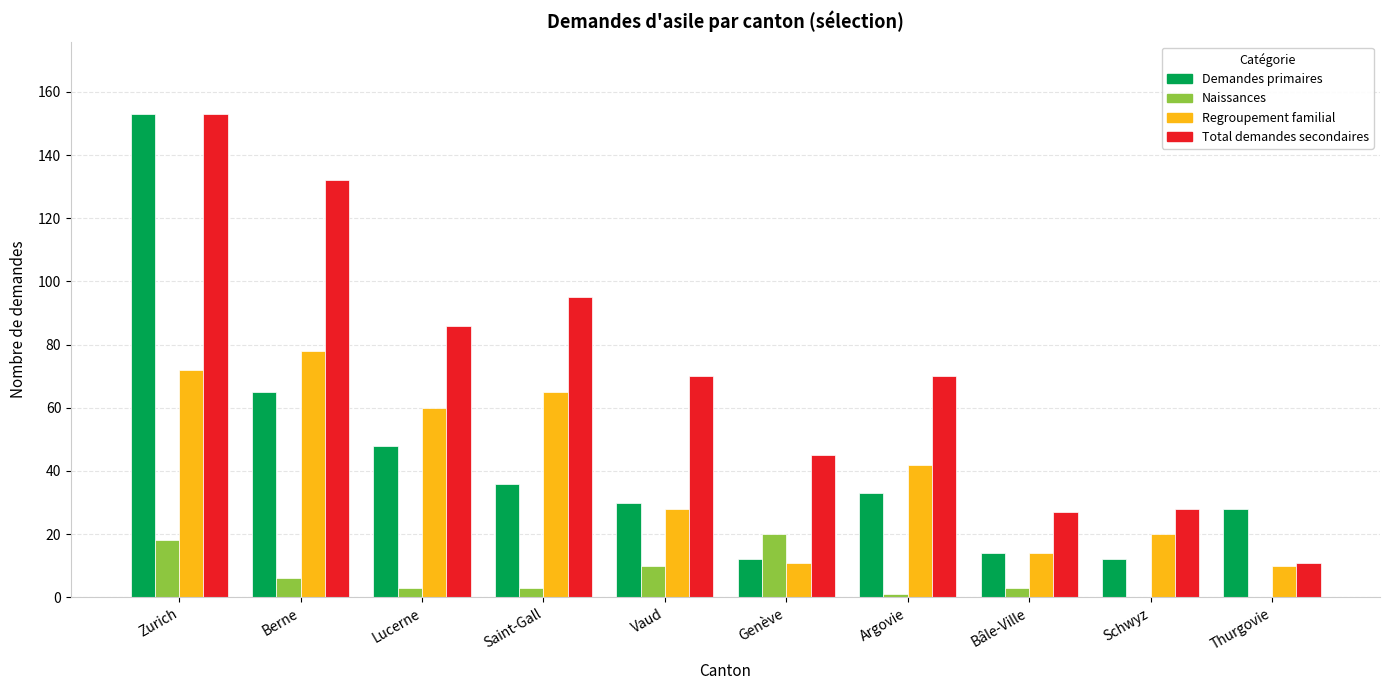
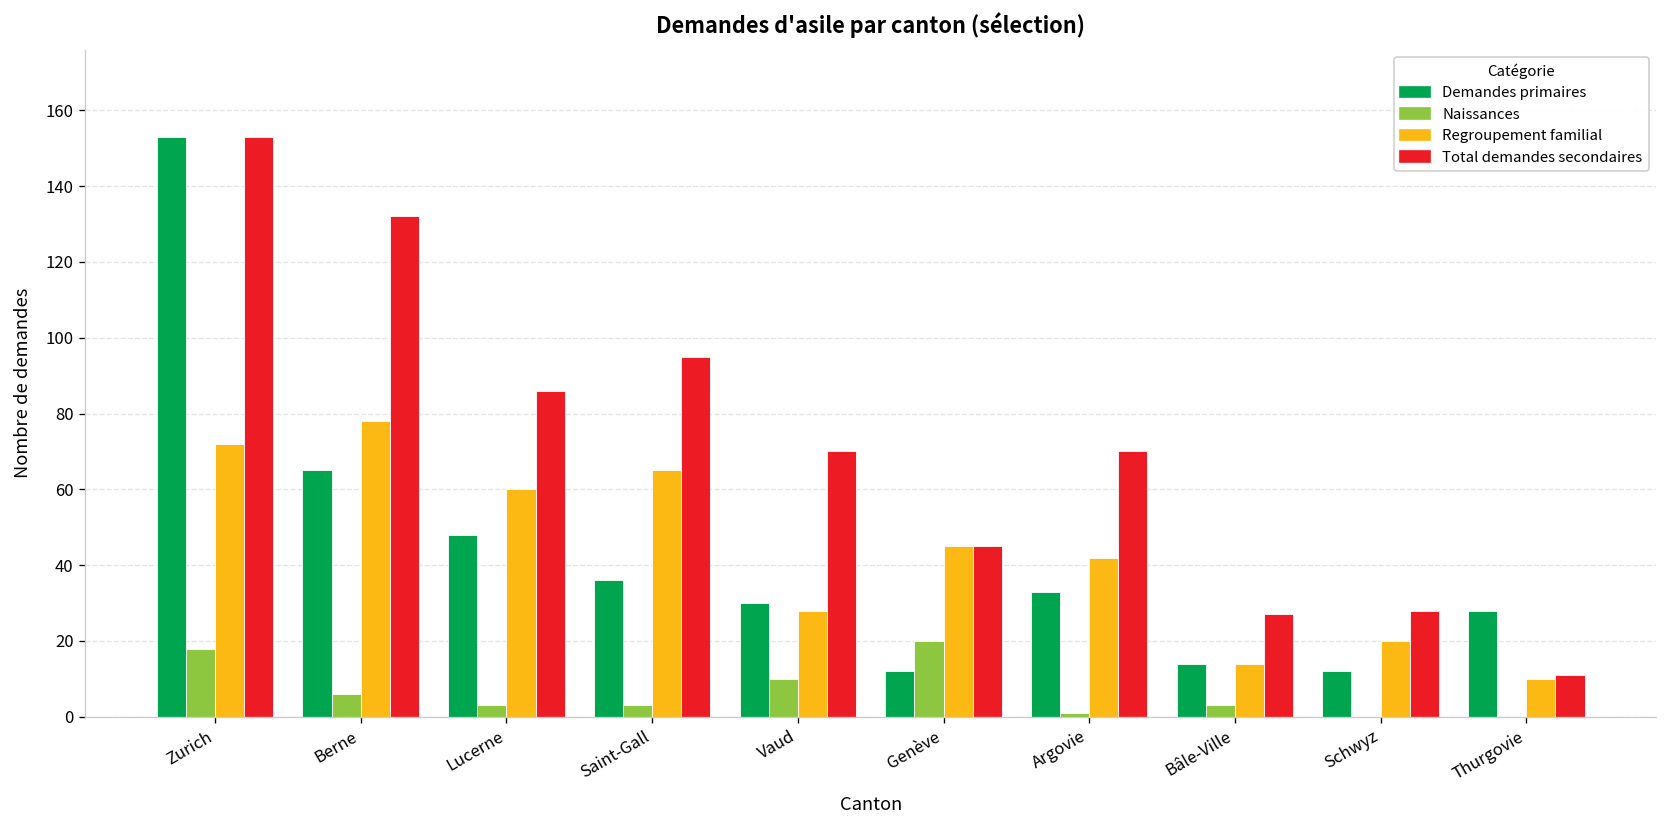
  {
    "Demandes primaires": {
      "Zurich": 153,
      "Berne": 65,
      "Lucerne": 48,
      "Saint-Gall": 36,
      "Vaud": 30,
      "Genève": 12,
      "Argovie": 33,
      "Bâle-Ville": 14,
      "Schwyz": 12,
      "Thurgovie": 28
    },
    "Naissances": {
      "Zurich": 18,
      "Berne": 6,
      "Lucerne": 3,
      "Saint-Gall": 3,
      "Vaud": 10,
      "Genève": 20,
      "Argovie": 1,
      "Bâle-Ville": 3,
      "Schwyz": 0,
      "Thurgovie": 0
    },
    "Regroupement familial": {
      "Zurich": 72,
      "Berne": 78,
      "Lucerne": 60,
      "Saint-Gall": 65,
      "Vaud": 28,
-     "Genève": 11,
+     "Genève": 45,
      "Argovie": 42,
      "Bâle-Ville": 14,
      "Schwyz": 20,
      "Thurgovie": 10
    },
    "Total demandes secondaires": {
      "Zurich": 153,
      "Berne": 132,
      "Lucerne": 86,
      "Saint-Gall": 95,
      "Vaud": 70,
      "Genève": 45,
      "Argovie": 70,
      "Bâle-Ville": 27,
      "Schwyz": 28,
      "Thurgovie": 11
    }
  }
